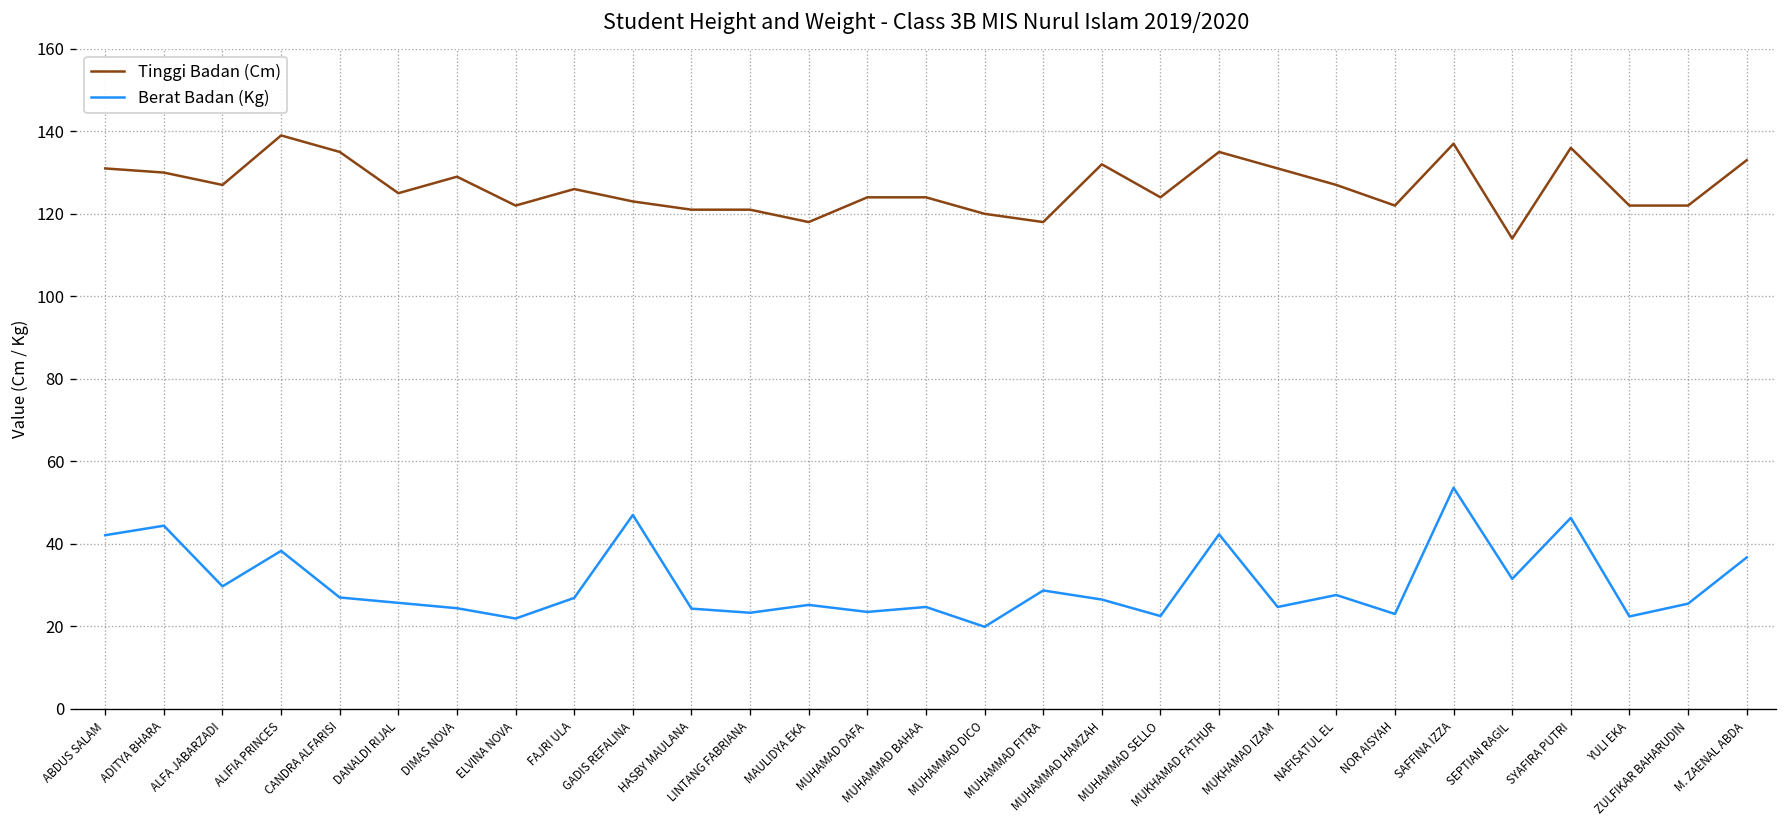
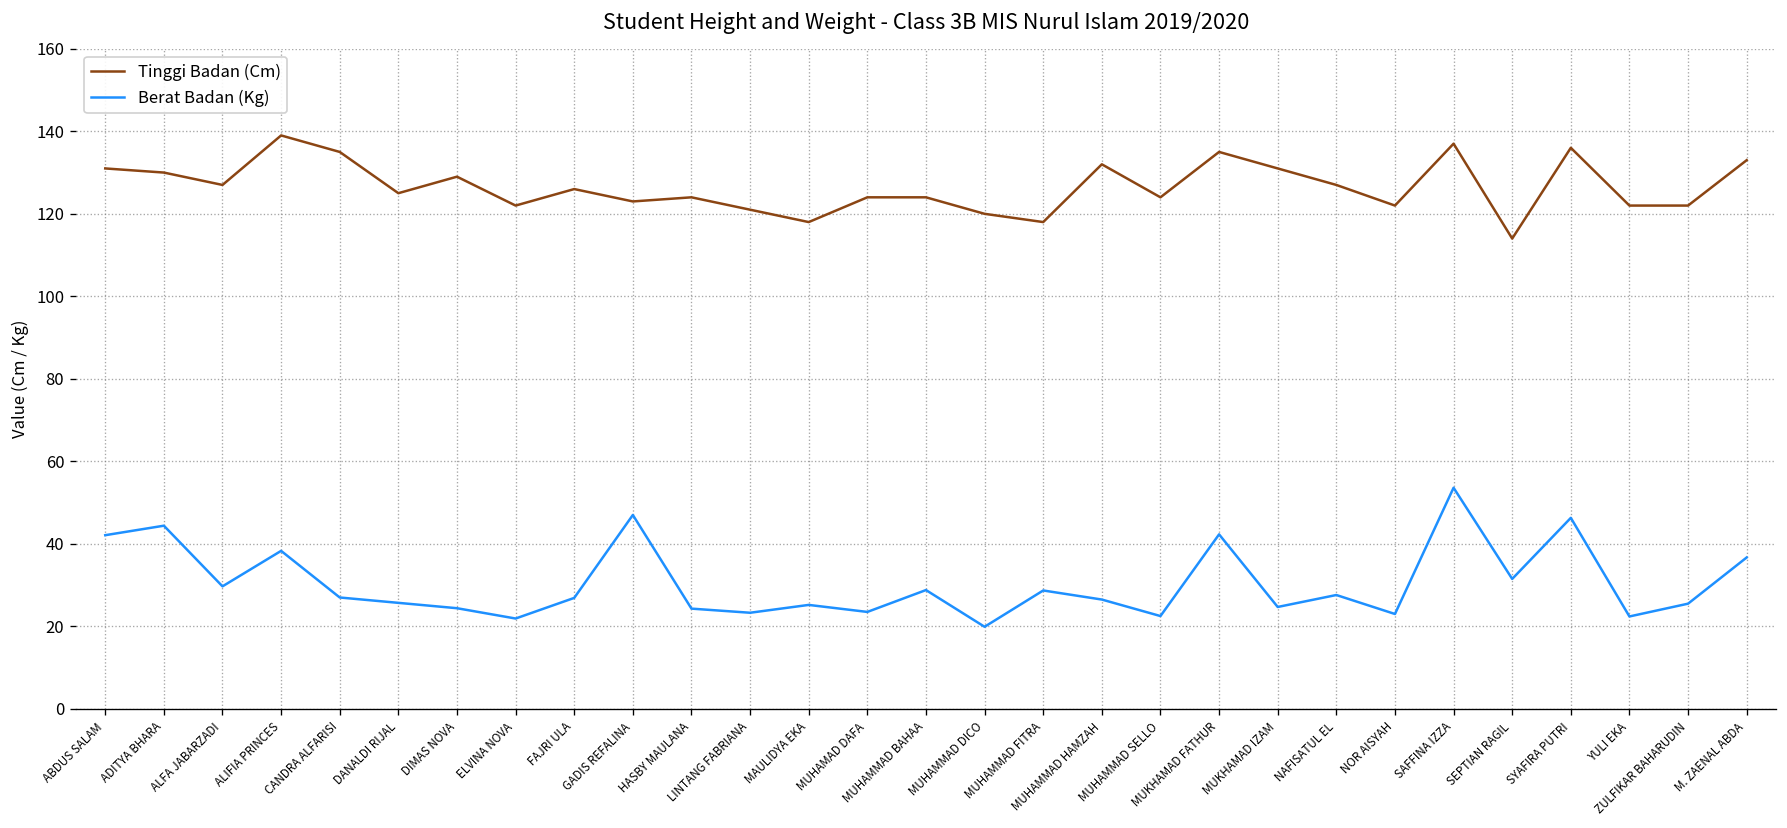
  {
    "Tinggi Badan (Cm)": {
      "ABDUS SALAM": 131,
      "ADITYA BHARA": 130,
      "ALFA JABARZADI": 127,
      "ALIFIA PRINCES": 139,
      "CANDRA ALFARISI": 135,
      "DANALDI RIJAL": 125,
      "DIMAS NOVA": 129,
      "ELVINA NOVA": 122,
      "FAJRI ULA": 126,
      "GADIS REFALINA": 123,
-     "HASBY MAULANA": 121,
+     "HASBY MAULANA": 124,
      "LINTANG FABRIANA": 121,
      "MAULIDYA EKA": 118,
      "MUHAMAD DAFA": 124,
      "MUHAMMAD BAHAA": 124,
      "MUHAMMAD DICO": 120,
      "MUHAMMAD FITRA": 118,
      "MUHAMMAD HAMZAH": 132,
      "MUHAMMAD SELLO": 124,
      "MUKHAMAD FATHUR": 135,
      "MUKHAMAD IZAM": 131,
      "NAFISATUL EL": 127,
      "NOR AISYAH": 122,
      "SAFFINA IZZA": 137,
      "SEPTIAN RAGIL": 114,
      "SYAFIRA PUTRI": 136,
      "YULI EKA": 122,
      "ZULFIKAR BAHARUDIN": 122,
      "M. ZAENAL ABDA": 133
    },
    "Berat Badan (Kg)": {
      "ABDUS SALAM": 42,
      "ADITYA BHARA": 44,
      "ALFA JABARZADI": 30,
      "ALIFIA PRINCES": 38,
      "CANDRA ALFARISI": 27,
      "DANALDI RIJAL": 26,
      "DIMAS NOVA": 24,
      "ELVINA NOVA": 22,
      "FAJRI ULA": 27,
      "GADIS REFALINA": 47,
      "HASBY MAULANA": 24,
      "LINTANG FABRIANA": 23,
      "MAULIDYA EKA": 25,
      "MUHAMAD DAFA": 24,
-     "MUHAMMAD BAHAA": 25,
+     "MUHAMMAD BAHAA": 29,
      "MUHAMMAD DICO": 20,
      "MUHAMMAD FITRA": 29,
      "MUHAMMAD HAMZAH": 27,
      "MUHAMMAD SELLO": 23,
      "MUKHAMAD FATHUR": 42,
      "MUKHAMAD IZAM": 25,
      "NAFISATUL EL": 28,
      "NOR AISYAH": 23,
      "SAFFINA IZZA": 54,
      "SEPTIAN RAGIL": 32,
      "SYAFIRA PUTRI": 46,
      "YULI EKA": 22,
      "ZULFIKAR BAHARUDIN": 26,
      "M. ZAENAL ABDA": 37
    }
  }
